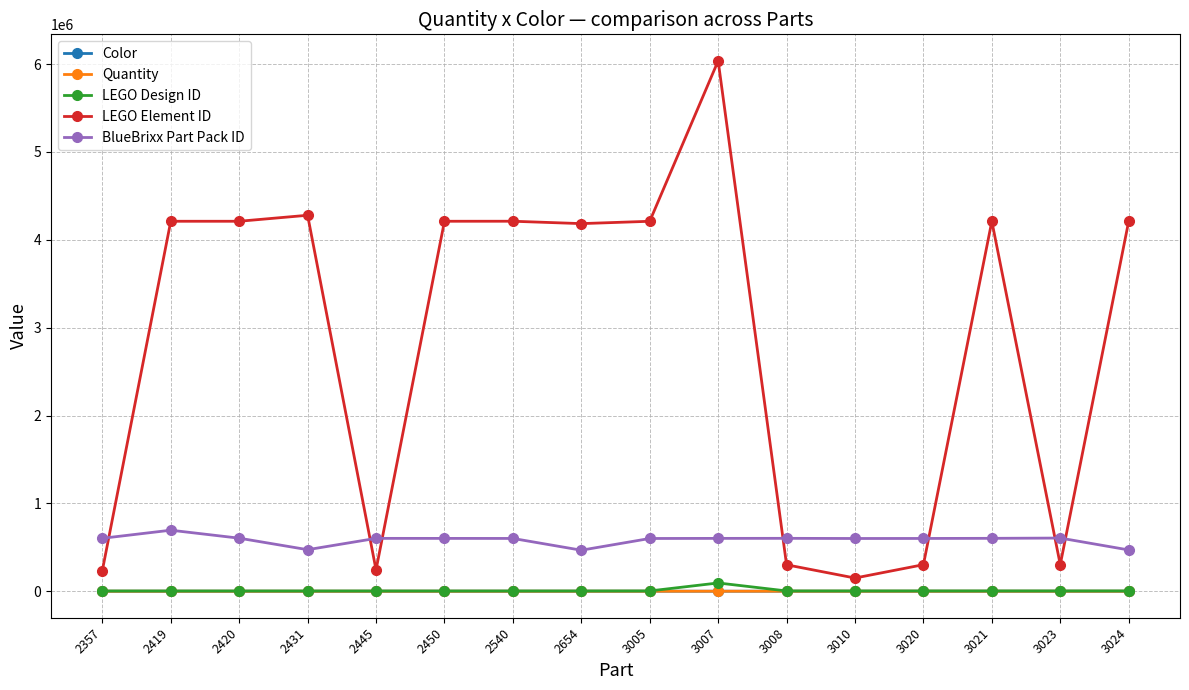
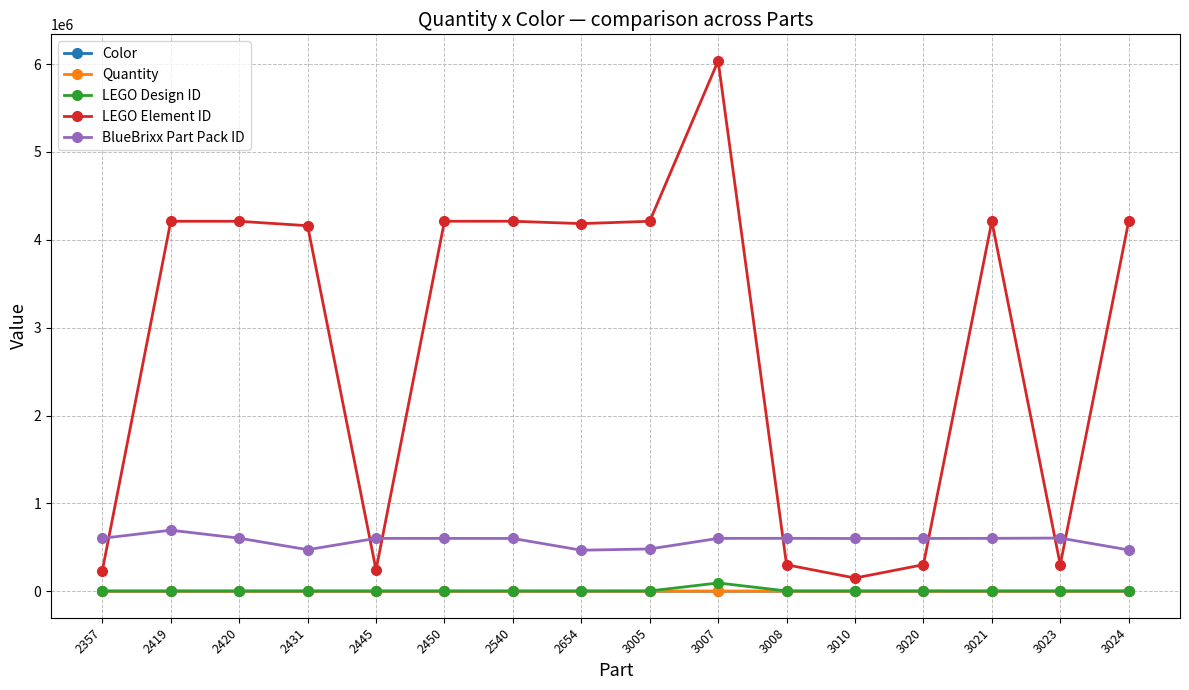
  {
    "Quantity": {
      "3007": 0
    },
    "LEGO Design ID": {
      "3007": 100000
    },
    "LEGO Element ID": {
      "2357": 200000,
      "2419": 4200000,
      "2420": 4200000,
-     "2431": 4300000,
+     "2431": 4200000,
      "2445": 200000,
      "2450": 4200000,
      "2540": 4200000,
      "2654": 4200000,
      "3005": 4200000,
      "3007": 6000000,
      "3008": 300000,
      "3010": 200000,
      "3020": 300000,
      "3021": 4200000,
      "3023": 300000,
      "3024": 4200000
    },
    "BlueBrixx Part Pack ID": {
      "2357": 600000,
      "2419": 700000,
      "2420": 600000,
      "2431": 500000,
      "2445": 600000,
      "2450": 600000,
      "2540": 600000,
      "2654": 500000,
-     "3005": 600000,
+     "3005": 500000,
      "3007": 600000,
      "3008": 600000,
      "3010": 600000,
      "3020": 600000,
      "3021": 600000,
      "3023": 600000,
      "3024": 500000
    }
  }
